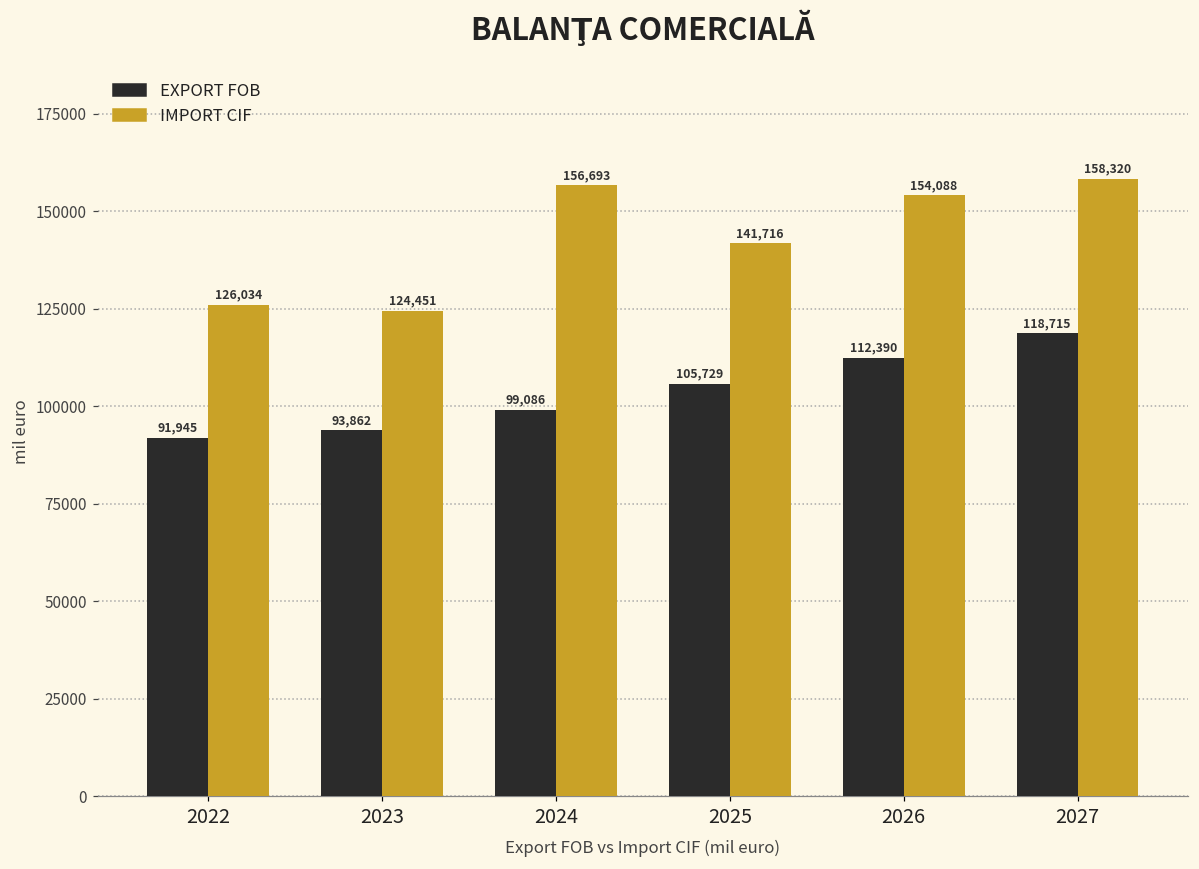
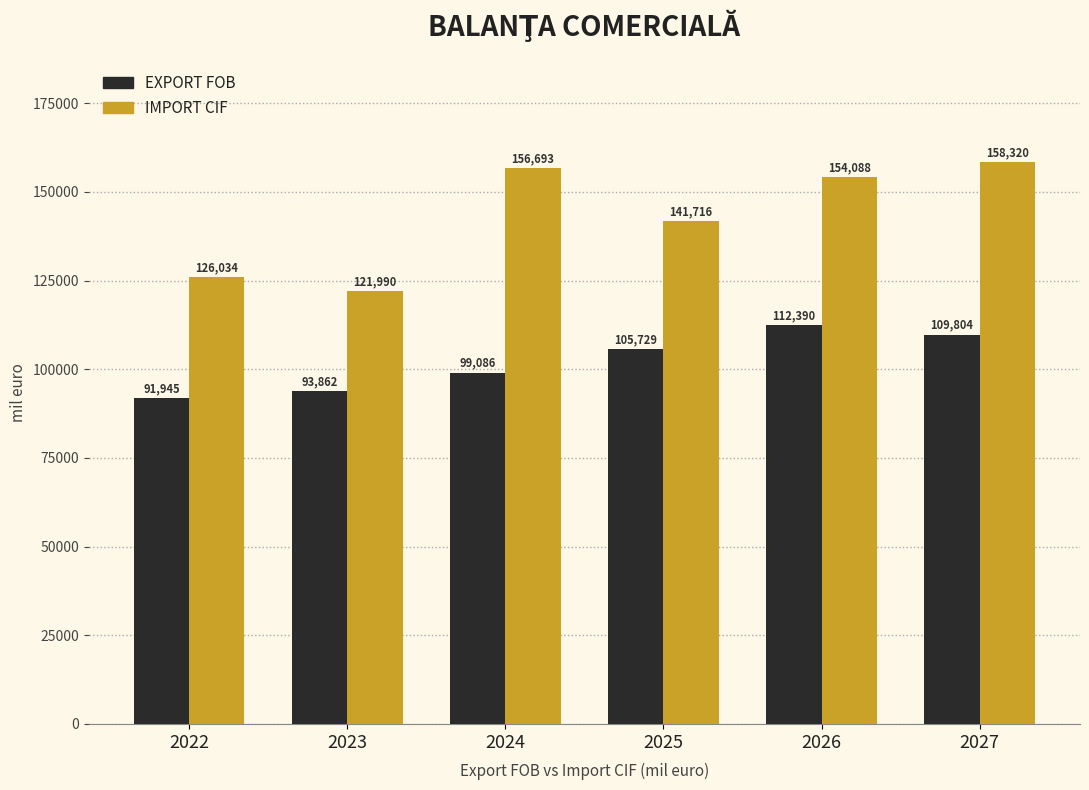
  {
    "EXPORT FOB": {
      "2022": "91,945",
      "2023": "93,862",
      "2024": "99,086",
      "2025": "105,729",
      "2026": "112,390",
-     "2027": "118,715"
+     "2027": "109,804"
    },
    "IMPORT CIF": {
      "2022": "126,034",
-     "2023": "124,451",
+     "2023": "121,990",
      "2024": "156,693",
      "2025": "141,716",
      "2026": "154,088",
      "2027": "158,320"
    }
  }
